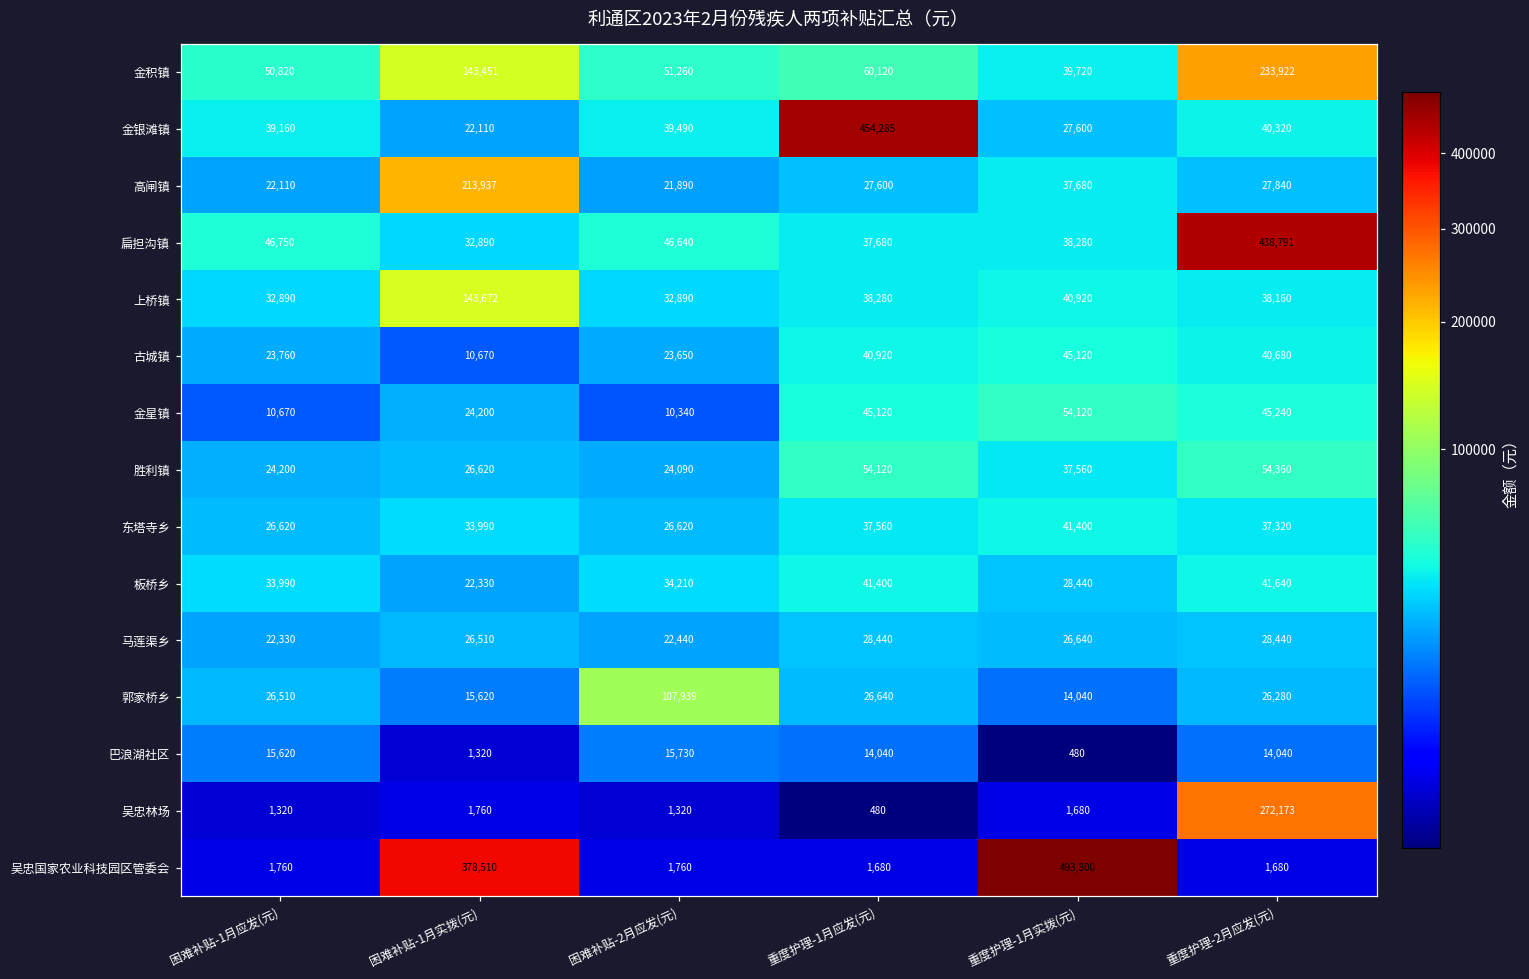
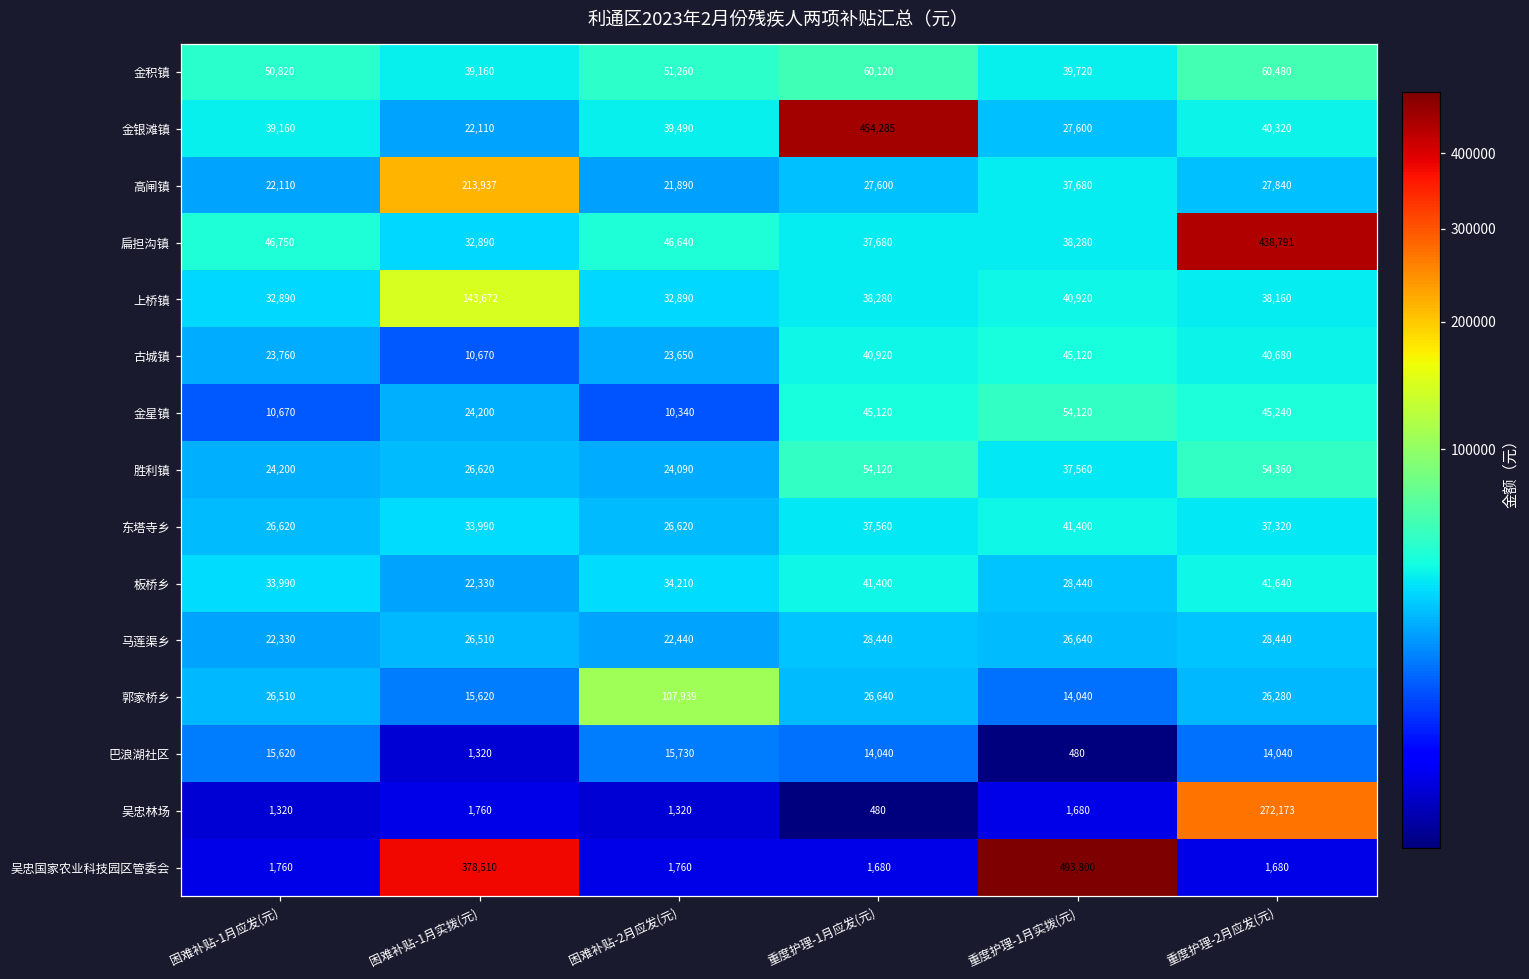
  {
    "金积镇": {
      "困难补贴-1月应发(元)": "50,820",
-     "困难补贴-1月实拨(元)": "143,451",
+     "困难补贴-1月实拨(元)": "39,160",
      "困难补贴-2月应发(元)": "51,260",
      "重度护理-1月应发(元)": "60,120",
      "重度护理-1月实拨(元)": "39,720",
-     "重度护理-2月应发(元)": "233,922"
+     "重度护理-2月应发(元)": "60,480"
    },
    "金银滩镇": {
      "困难补贴-1月应发(元)": "39,160",
      "困难补贴-1月实拨(元)": "22,110",
      "困难补贴-2月应发(元)": "39,490",
      "重度护理-1月应发(元)": "454,285",
      "重度护理-1月实拨(元)": "27,600",
      "重度护理-2月应发(元)": "40,320"
    },
    "高闸镇": {
      "困难补贴-1月应发(元)": "22,110",
      "困难补贴-1月实拨(元)": "213,937",
      "困难补贴-2月应发(元)": "21,890",
      "重度护理-1月应发(元)": "27,600",
      "重度护理-1月实拨(元)": "37,680",
      "重度护理-2月应发(元)": "27,840"
    },
    "扁担沟镇": {
      "困难补贴-1月应发(元)": "46,750",
      "困难补贴-1月实拨(元)": "32,890",
      "困难补贴-2月应发(元)": "46,640",
      "重度护理-1月应发(元)": "37,680",
      "重度护理-1月实拨(元)": "38,280",
      "重度护理-2月应发(元)": "438,791"
    },
    "上桥镇": {
      "困难补贴-1月应发(元)": "32,890",
      "困难补贴-1月实拨(元)": "143,672",
      "困难补贴-2月应发(元)": "32,890",
      "重度护理-1月应发(元)": "38,280",
      "重度护理-1月实拨(元)": "40,920",
      "重度护理-2月应发(元)": "38,160"
    },
    "古城镇": {
      "困难补贴-1月应发(元)": "23,760",
      "困难补贴-1月实拨(元)": "10,670",
      "困难补贴-2月应发(元)": "23,650",
      "重度护理-1月应发(元)": "40,920",
      "重度护理-1月实拨(元)": "45,120",
      "重度护理-2月应发(元)": "40,680"
    },
    "金星镇": {
      "困难补贴-1月应发(元)": "10,670",
      "困难补贴-1月实拨(元)": "24,200",
      "困难补贴-2月应发(元)": "10,340",
      "重度护理-1月应发(元)": "45,120",
      "重度护理-1月实拨(元)": "54,120",
      "重度护理-2月应发(元)": "45,240"
    },
    "胜利镇": {
      "困难补贴-1月应发(元)": "24,200",
      "困难补贴-1月实拨(元)": "26,620",
      "困难补贴-2月应发(元)": "24,090",
      "重度护理-1月应发(元)": "54,120",
      "重度护理-1月实拨(元)": "37,560",
      "重度护理-2月应发(元)": "54,360"
    },
    "东塔寺乡": {
      "困难补贴-1月应发(元)": "26,620",
      "困难补贴-1月实拨(元)": "33,990",
      "困难补贴-2月应发(元)": "26,620",
      "重度护理-1月应发(元)": "37,560",
      "重度护理-1月实拨(元)": "41,400",
      "重度护理-2月应发(元)": "37,320"
    },
    "板桥乡": {
      "困难补贴-1月应发(元)": "33,990",
      "困难补贴-1月实拨(元)": "22,330",
      "困难补贴-2月应发(元)": "34,210",
      "重度护理-1月应发(元)": "41,400",
      "重度护理-1月实拨(元)": "28,440",
      "重度护理-2月应发(元)": "41,640"
    },
    "马莲渠乡": {
      "困难补贴-1月应发(元)": "22,330",
      "困难补贴-1月实拨(元)": "26,510",
      "困难补贴-2月应发(元)": "22,440",
      "重度护理-1月应发(元)": "28,440",
      "重度护理-1月实拨(元)": "26,640",
      "重度护理-2月应发(元)": "28,440"
    },
    "郭家桥乡": {
      "困难补贴-1月应发(元)": "26,510",
      "困难补贴-1月实拨(元)": "15,620",
      "困难补贴-2月应发(元)": "107,939",
      "重度护理-1月应发(元)": "26,640",
      "重度护理-1月实拨(元)": "14,040",
      "重度护理-2月应发(元)": "26,280"
    },
    "巴浪湖社区": {
      "困难补贴-1月应发(元)": "15,620",
      "困难补贴-1月实拨(元)": "1,320",
      "困难补贴-2月应发(元)": "15,730",
      "重度护理-1月应发(元)": "14,040",
      "重度护理-1月实拨(元)": "480",
      "重度护理-2月应发(元)": "14,040"
    },
    "吴忠林场": {
      "困难补贴-1月应发(元)": "1,320",
      "困难补贴-1月实拨(元)": "1,760",
      "困难补贴-2月应发(元)": "1,320",
      "重度护理-1月应发(元)": "480",
      "重度护理-1月实拨(元)": "1,680",
      "重度护理-2月应发(元)": "272,173"
    },
    "吴忠国家农业科技园区管委会": {
      "困难补贴-1月应发(元)": "1,760",
      "困难补贴-1月实拨(元)": "378,510",
      "困难补贴-2月应发(元)": "1,760",
      "重度护理-1月应发(元)": "1,680",
      "重度护理-1月实拨(元)": "493,800",
      "重度护理-2月应发(元)": "1,680"
    }
  }
